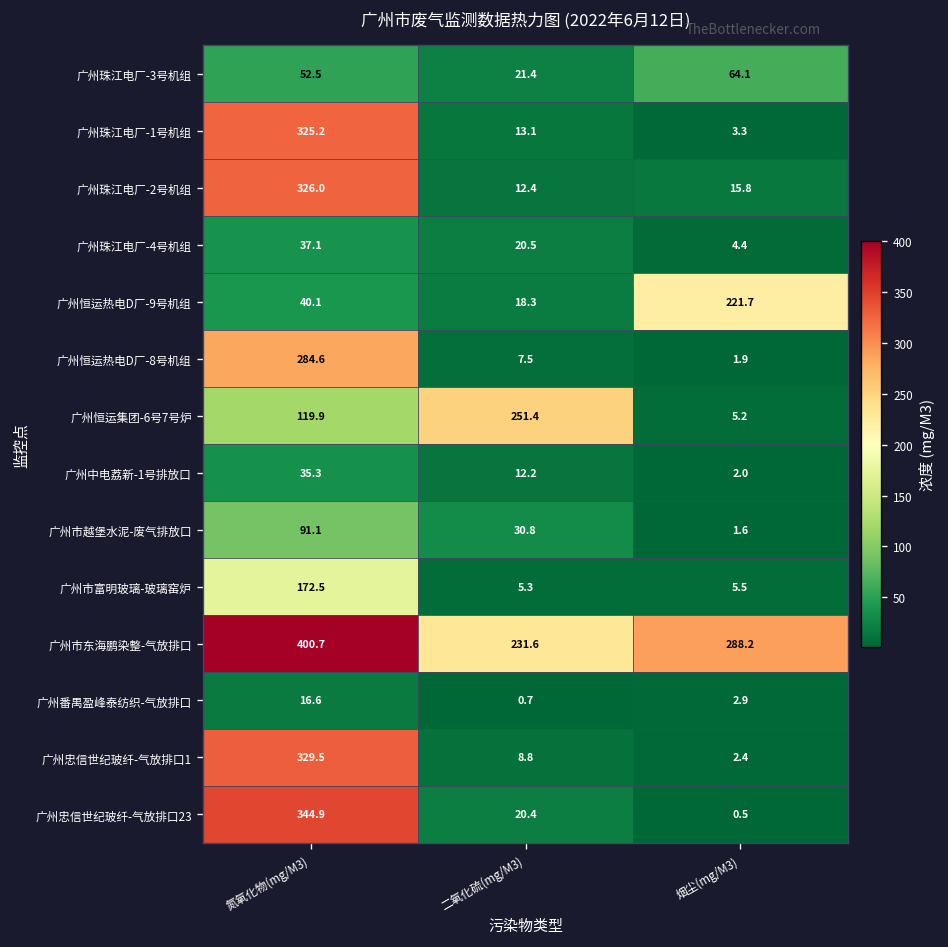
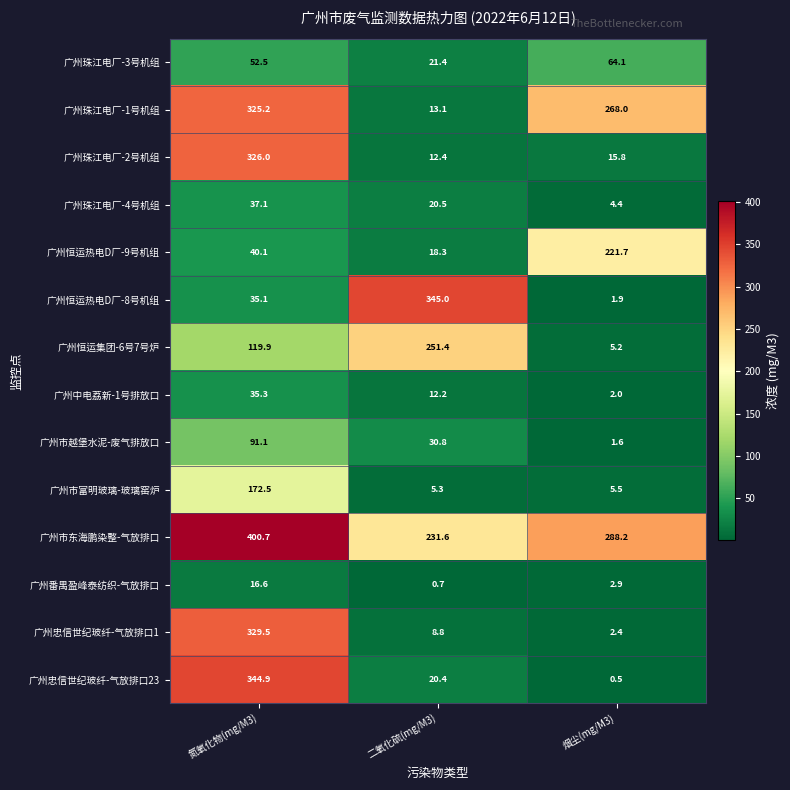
  {
    "广州珠江电厂-3号机组": {
      "氮氧化物(mg/M3)": 52.5,
      "二氧化硫(mg/M3)": 21.4,
      "烟尘(mg/M3)": 64.1
    },
    "广州珠江电厂-1号机组": {
      "氮氧化物(mg/M3)": 325.2,
      "二氧化硫(mg/M3)": 13.1,
-     "烟尘(mg/M3)": 3.3
+     "烟尘(mg/M3)": 268.0
    },
    "广州珠江电厂-2号机组": {
      "氮氧化物(mg/M3)": 326.0,
      "二氧化硫(mg/M3)": 12.4,
      "烟尘(mg/M3)": 15.8
    },
    "广州珠江电厂-4号机组": {
      "氮氧化物(mg/M3)": 37.1,
      "二氧化硫(mg/M3)": 20.5,
      "烟尘(mg/M3)": 4.4
    },
    "广州恒运热电D厂-9号机组": {
      "氮氧化物(mg/M3)": 40.1,
      "二氧化硫(mg/M3)": 18.3,
      "烟尘(mg/M3)": 221.7
    },
    "广州恒运热电D厂-8号机组": {
-     "氮氧化物(mg/M3)": 284.6,
-     "二氧化硫(mg/M3)": 7.5,
+     "氮氧化物(mg/M3)": 35.1,
+     "二氧化硫(mg/M3)": 345.0,
      "烟尘(mg/M3)": 1.9
    },
    "广州恒运集团-6号7号炉": {
      "氮氧化物(mg/M3)": 119.9,
      "二氧化硫(mg/M3)": 251.4,
      "烟尘(mg/M3)": 5.2
    },
    "广州中电荔新-1号排放口": {
      "氮氧化物(mg/M3)": 35.3,
      "二氧化硫(mg/M3)": 12.2,
      "烟尘(mg/M3)": 2.0
    },
    "广州市越堡水泥-废气排放口": {
      "氮氧化物(mg/M3)": 91.1,
      "二氧化硫(mg/M3)": 30.8,
      "烟尘(mg/M3)": 1.6
    },
    "广州市富明玻璃-玻璃窑炉": {
      "氮氧化物(mg/M3)": 172.5,
      "二氧化硫(mg/M3)": 5.3,
      "烟尘(mg/M3)": 5.5
    },
    "广州市东海鹏染整-气放排口": {
      "氮氧化物(mg/M3)": 400.7,
      "二氧化硫(mg/M3)": 231.6,
      "烟尘(mg/M3)": 288.2
    },
    "广州番禺盈峰泰纺织-气放排口": {
      "氮氧化物(mg/M3)": 16.6,
      "二氧化硫(mg/M3)": 0.7,
      "烟尘(mg/M3)": 2.9
    },
    "广州忠信世纪玻纤-气放排口1": {
      "氮氧化物(mg/M3)": 329.5,
      "二氧化硫(mg/M3)": 8.8,
      "烟尘(mg/M3)": 2.4
    },
    "广州忠信世纪玻纤-气放排口23": {
      "氮氧化物(mg/M3)": 344.9,
      "二氧化硫(mg/M3)": 20.4,
      "烟尘(mg/M3)": 0.5
    }
  }
